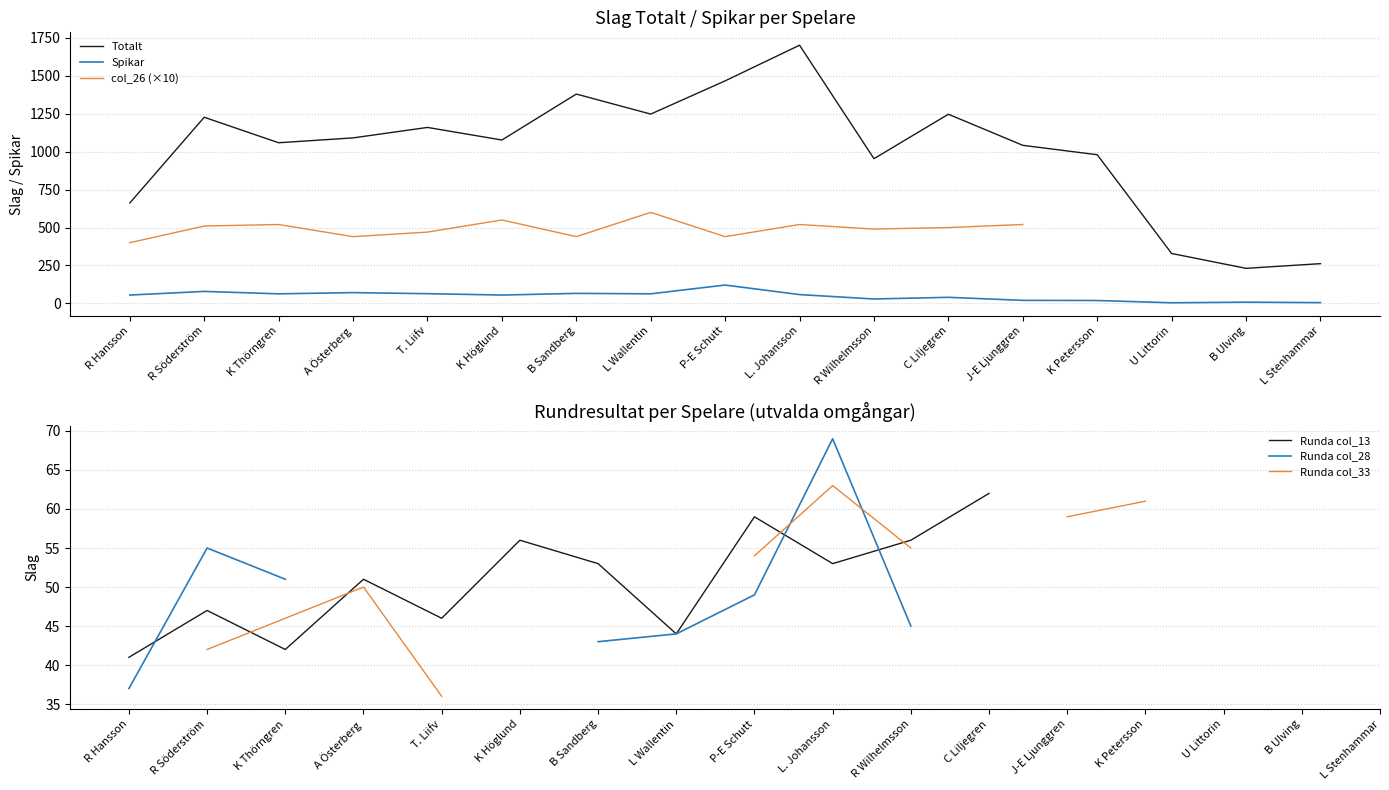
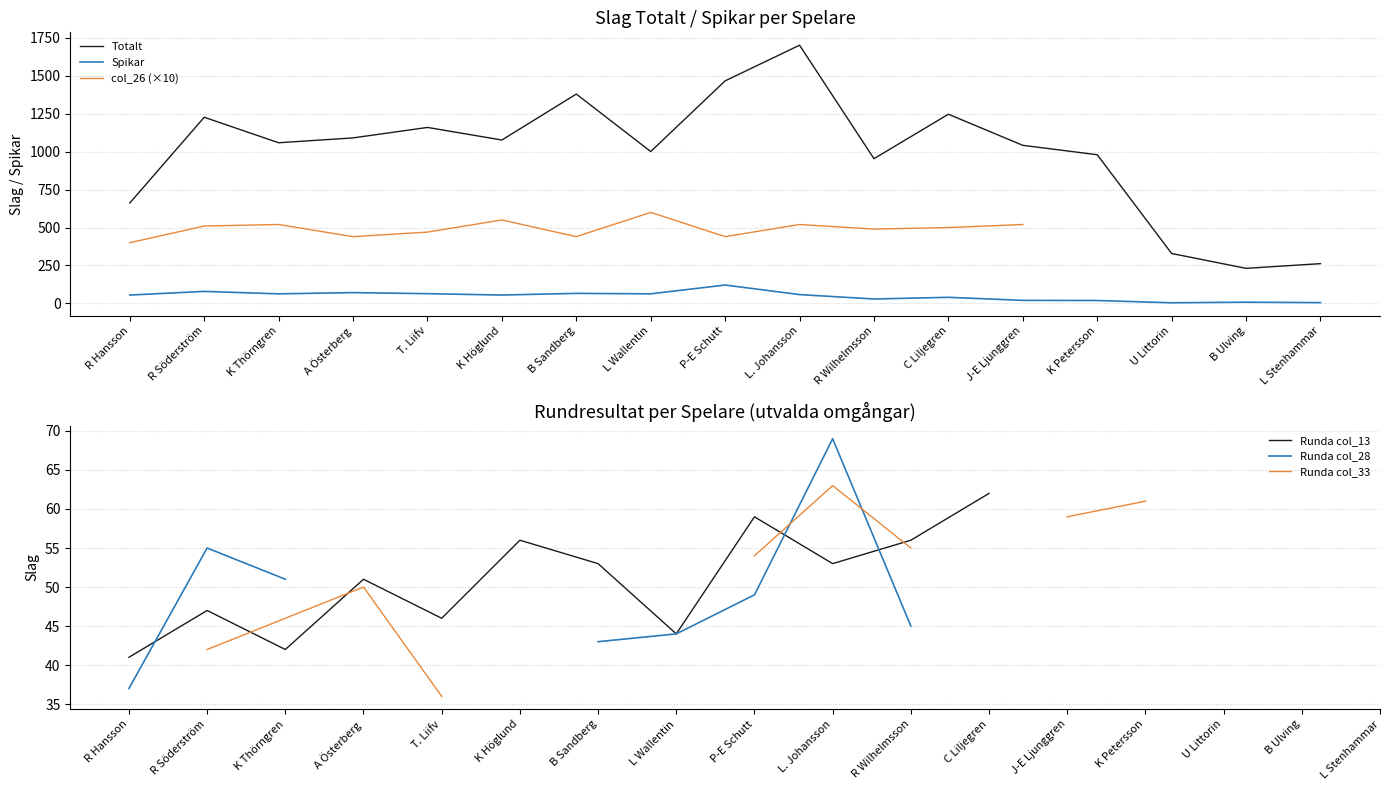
  {
    "Slag Totalt / Spikar per Spelare": {
      "Totalt": {
        "R Hansson": 660,
        "R Söderström": 1230,
        "K Thörngren": 1060,
        "A Österberg": 1090,
        "T. Liifv": 1160,
        "K Höglund": 1080,
        "B Sandberg": 1380,
-       "L Wallentin": 1250,
+       "L Wallentin": 1000,
        "P-E Schutt": 1470,
        "L. Johansson": 1700,
        "R Wilhelmsson": 950,
        "C Liljegren": 1250,
        "J-E Ljunggren": 1040,
        "K Petersson": 980,
        "U Littorin": 330,
        "B Ulving": 230,
        "L Stenhammar": 260
      },
      "Spikar": {
        "R Hansson": 60,
        "R Söderström": 80,
        "K Thörngren": 60,
        "A Österberg": 70,
        "T. Liifv": 60,
        "K Höglund": 60,
        "B Sandberg": 70,
        "L Wallentin": 60,
        "P-E Schutt": 120,
        "L. Johansson": 60,
        "R Wilhelmsson": 30,
        "C Liljegren": 40,
        "J-E Ljunggren": 20,
        "K Petersson": 20,
        "U Littorin": 0,
        "B Ulving": 10,
        "L Stenhammar": 10
      },
      "col_26 (×10)": {
        "R Hansson": 400,
        "R Söderström": 510,
        "K Thörngren": 520,
        "A Österberg": 440,
        "T. Liifv": 470,
        "K Höglund": 550,
        "B Sandberg": 440,
        "L Wallentin": 600,
        "P-E Schutt": 440,
        "L. Johansson": 520,
        "R Wilhelmsson": 490,
        "C Liljegren": 500,
        "J-E Ljunggren": 520
      }
    },
    "Rundresultat per Spelare (utvalda omgångar)": {
      "Runda col_13": {
        "R Hansson": 41,
        "R Söderström": 47,
        "K Thörngren": 42,
        "A Österberg": 51,
        "T. Liifv": 46,
        "K Höglund": 56,
        "B Sandberg": 53,
        "P-E Schutt": 59,
        "L. Johansson": 53,
        "R Wilhelmsson": 56,
        "C Liljegren": 62,
        "K Petersson": 63
      },
      "Runda col_28": {
        "R Hansson": 37,
        "R Söderström": 55,
        "K Thörngren": 51,
        "T. Liifv": 42,
        "B Sandberg": 43,
        "P-E Schutt": 49,
        "L. Johansson": 69,
        "R Wilhelmsson": 45,
        "J-E Ljunggren": 58
      },
      "Runda col_33": {
        "R Söderström": 42,
        "K Thörngren": 46,
        "A Österberg": 50,
        "T. Liifv": 36,
        "B Sandberg": 48,
        "P-E Schutt": 54,
        "L. Johansson": 63,
        "R Wilhelmsson": 55,
        "J-E Ljunggren": 59,
        "K Petersson": 61,
        "B Ulving": 54
      }
    }
  }
